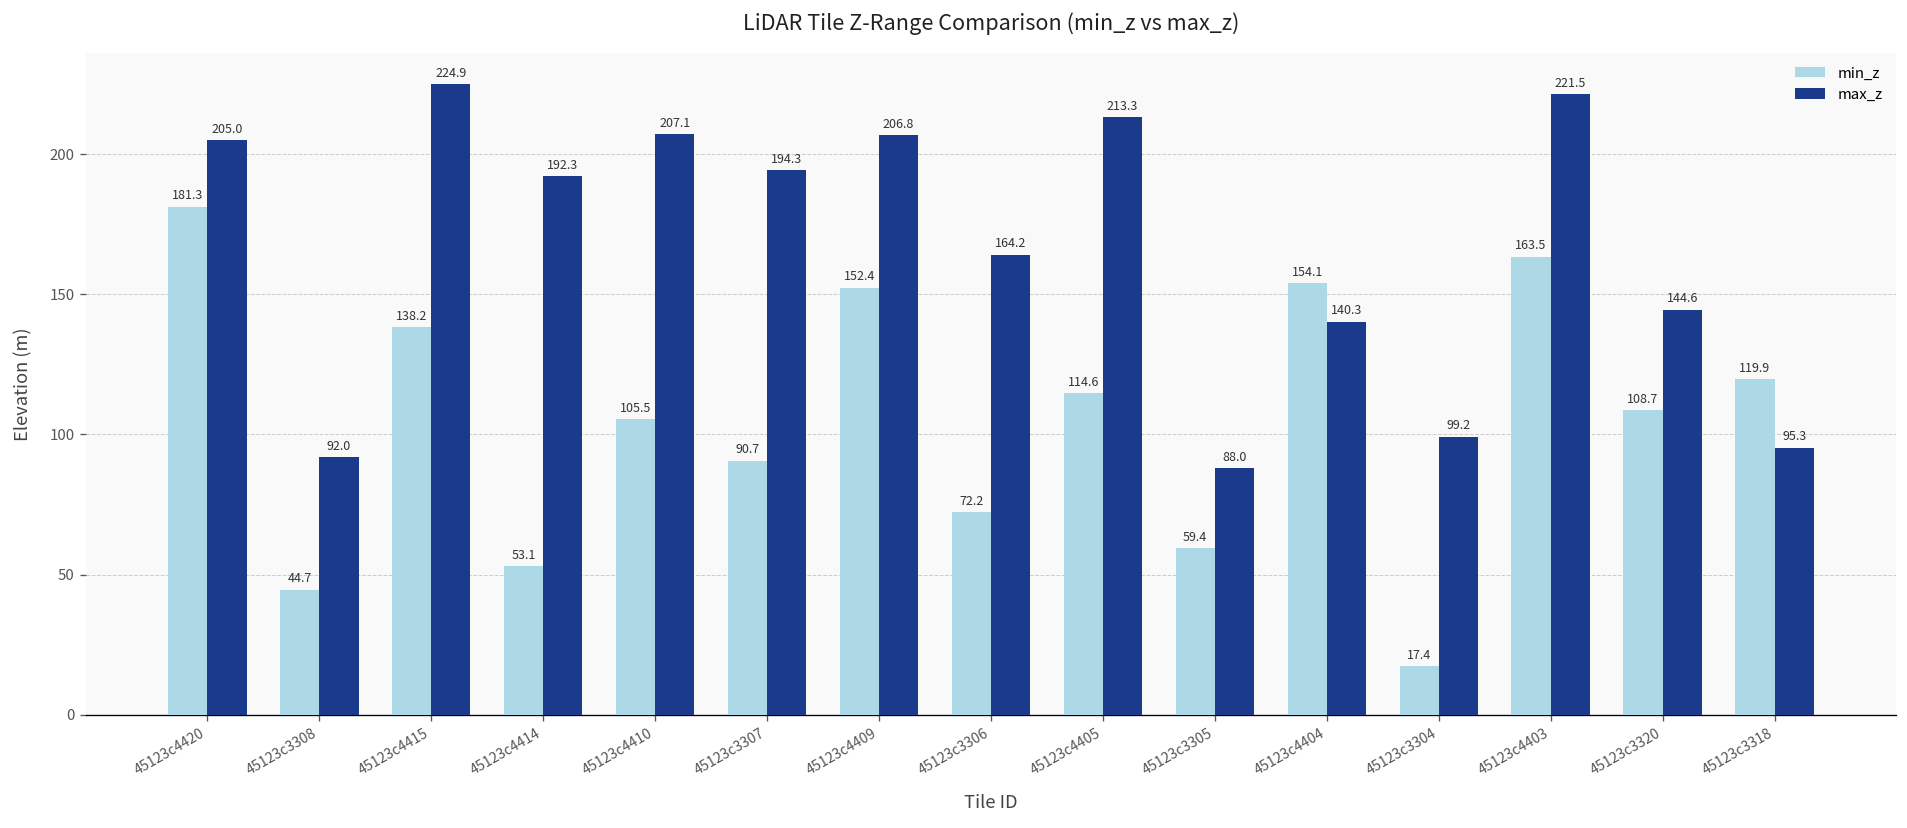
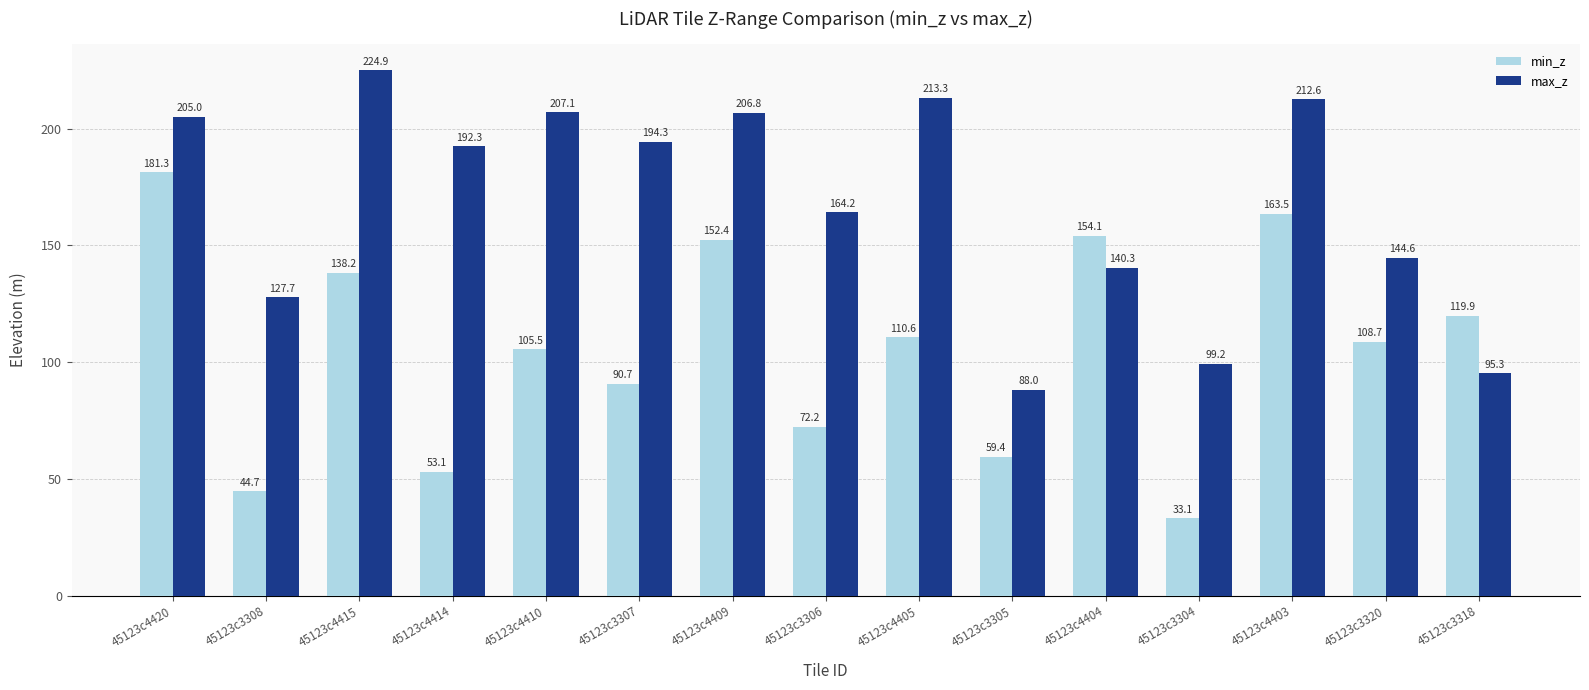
  {
    "min_z": {
      "45123c4420": 181.3,
      "45123c3308": 44.7,
      "45123c4415": 138.2,
      "45123c4414": 53.1,
      "45123c4410": 105.5,
      "45123c3307": 90.7,
      "45123c4409": 152.4,
      "45123c3306": 72.2,
-     "45123c4405": 114.6,
+     "45123c4405": 110.6,
      "45123c3305": 59.4,
      "45123c4404": 154.1,
-     "45123c3304": 17.4,
+     "45123c3304": 33.1,
      "45123c4403": 163.5,
      "45123c3320": 108.7,
      "45123c3318": 119.9
    },
    "max_z": {
      "45123c4420": 205.0,
-     "45123c3308": 92.0,
+     "45123c3308": 127.7,
      "45123c4415": 224.9,
      "45123c4414": 192.3,
      "45123c4410": 207.1,
      "45123c3307": 194.3,
      "45123c4409": 206.8,
      "45123c3306": 164.2,
      "45123c4405": 213.3,
      "45123c3305": 88.0,
      "45123c4404": 140.3,
      "45123c3304": 99.2,
-     "45123c4403": 221.5,
+     "45123c4403": 212.6,
      "45123c3320": 144.6,
      "45123c3318": 95.3
    }
  }
